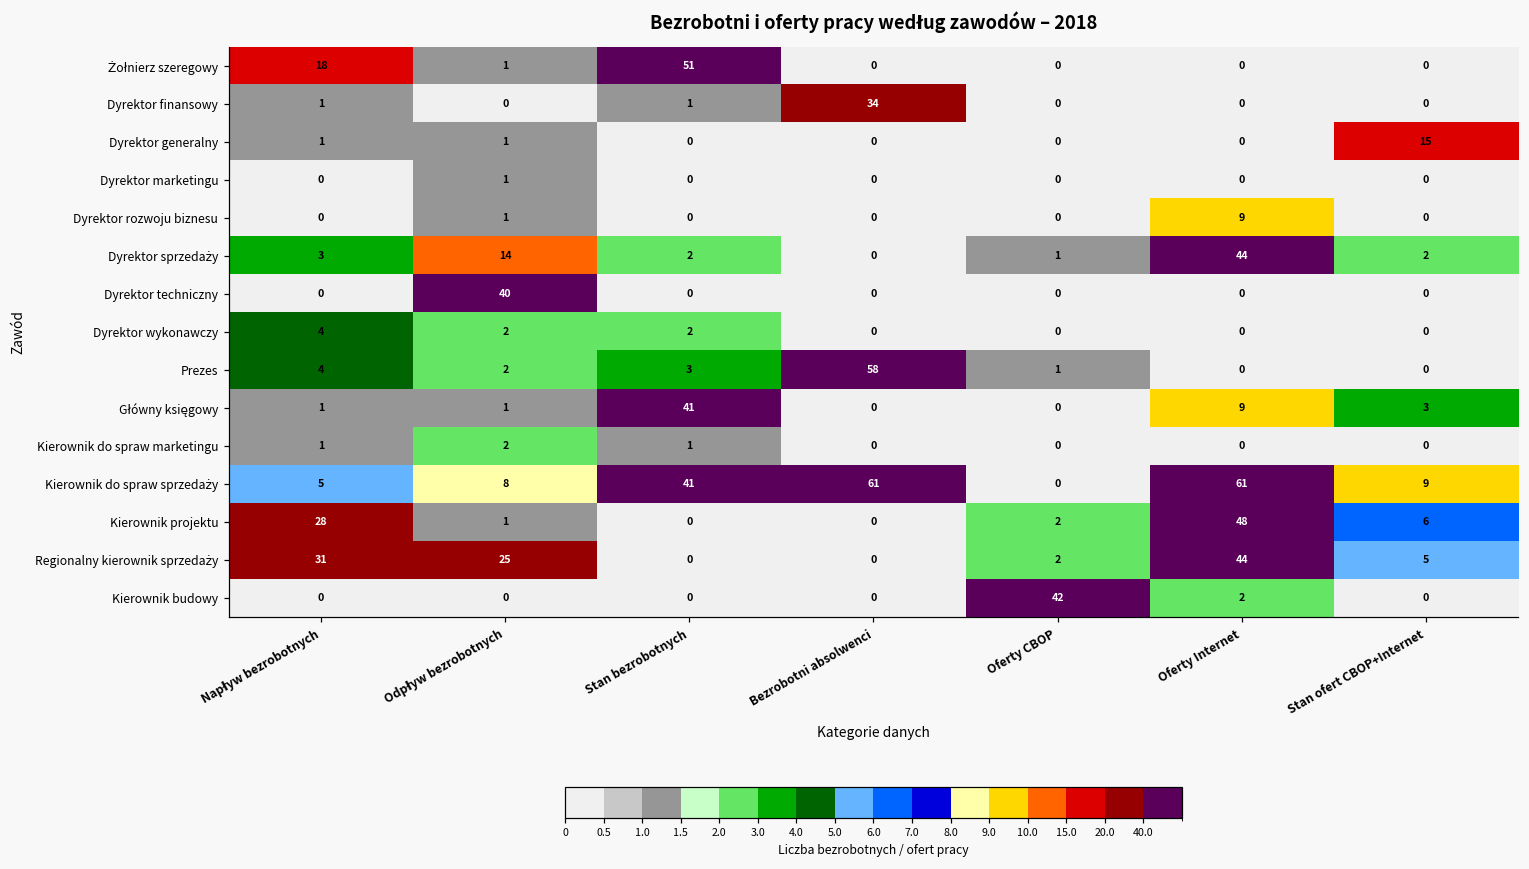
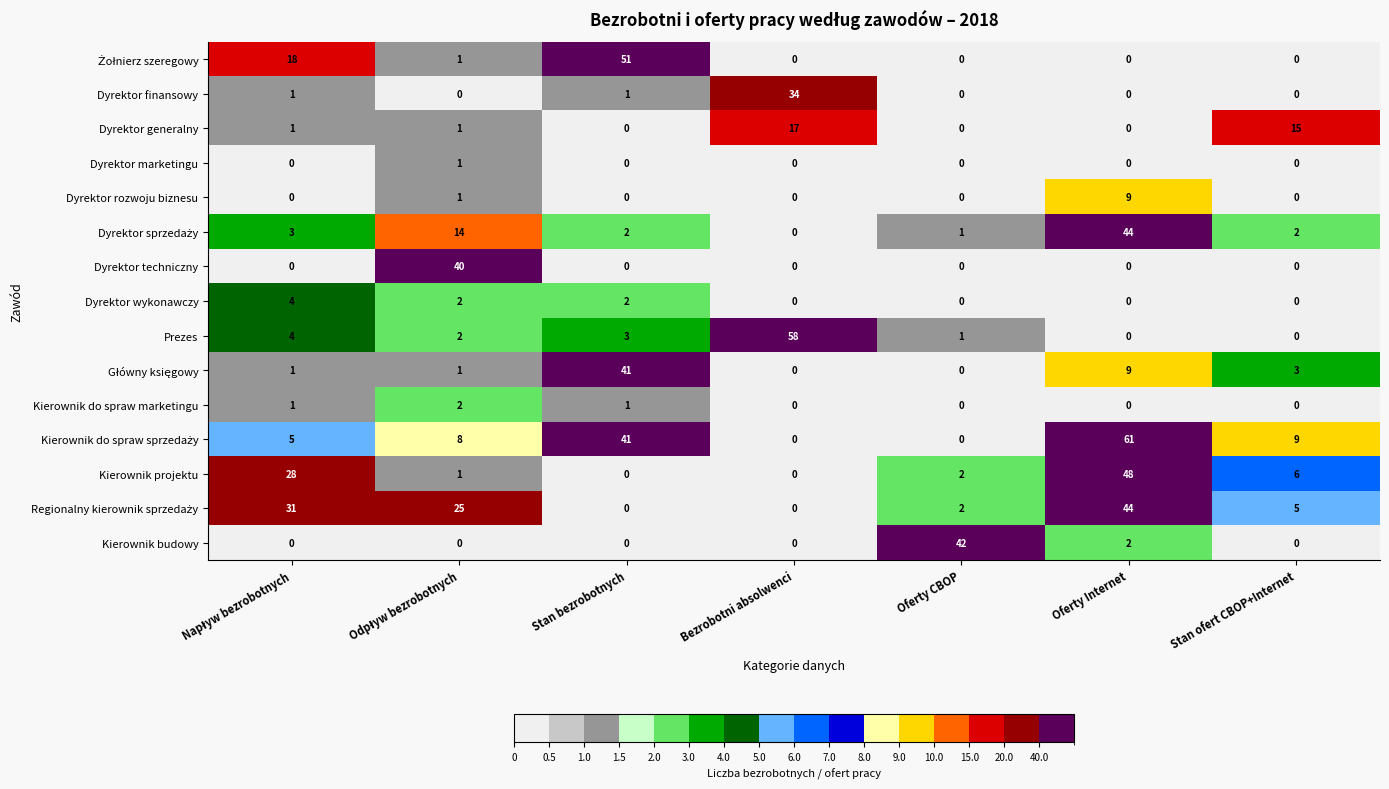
  {
    "Żołnierz szeregowy": {
      "Napływ bezrobotnych": 18,
      "Odpływ bezrobotnych": 1,
      "Stan bezrobotnych": 51,
      "Bezrobotni absolwenci": 0,
      "Oferty CBOP": 0,
      "Oferty Internet": 0,
      "Stan ofert CBOP+Internet": 0
    },
    "Dyrektor finansowy": {
      "Napływ bezrobotnych": 1,
      "Odpływ bezrobotnych": 0,
      "Stan bezrobotnych": 1,
      "Bezrobotni absolwenci": 34,
      "Oferty CBOP": 0,
      "Oferty Internet": 0,
      "Stan ofert CBOP+Internet": 0
    },
    "Dyrektor generalny": {
      "Napływ bezrobotnych": 1,
      "Odpływ bezrobotnych": 1,
      "Stan bezrobotnych": 0,
-     "Bezrobotni absolwenci": 0,
+     "Bezrobotni absolwenci": 17,
      "Oferty CBOP": 0,
      "Oferty Internet": 0,
      "Stan ofert CBOP+Internet": 15
    },
    "Dyrektor marketingu": {
      "Napływ bezrobotnych": 0,
      "Odpływ bezrobotnych": 1,
      "Stan bezrobotnych": 0,
      "Bezrobotni absolwenci": 0,
      "Oferty CBOP": 0,
      "Oferty Internet": 0,
      "Stan ofert CBOP+Internet": 0
    },
    "Dyrektor rozwoju biznesu": {
      "Napływ bezrobotnych": 0,
      "Odpływ bezrobotnych": 1,
      "Stan bezrobotnych": 0,
      "Bezrobotni absolwenci": 0,
      "Oferty CBOP": 0,
      "Oferty Internet": 9,
      "Stan ofert CBOP+Internet": 0
    },
    "Dyrektor sprzedaży": {
      "Napływ bezrobotnych": 3,
      "Odpływ bezrobotnych": 14,
      "Stan bezrobotnych": 2,
      "Bezrobotni absolwenci": 0,
      "Oferty CBOP": 1,
      "Oferty Internet": 44,
      "Stan ofert CBOP+Internet": 2
    },
    "Dyrektor techniczny": {
      "Napływ bezrobotnych": 0,
      "Odpływ bezrobotnych": 40,
      "Stan bezrobotnych": 0,
      "Bezrobotni absolwenci": 0,
      "Oferty CBOP": 0,
      "Oferty Internet": 0,
      "Stan ofert CBOP+Internet": 0
    },
    "Dyrektor wykonawczy": {
      "Napływ bezrobotnych": 4,
      "Odpływ bezrobotnych": 2,
      "Stan bezrobotnych": 2,
      "Bezrobotni absolwenci": 0,
      "Oferty CBOP": 0,
      "Oferty Internet": 0,
      "Stan ofert CBOP+Internet": 0
    },
    "Prezes": {
      "Napływ bezrobotnych": 4,
      "Odpływ bezrobotnych": 2,
      "Stan bezrobotnych": 3,
      "Bezrobotni absolwenci": 58,
      "Oferty CBOP": 1,
      "Oferty Internet": 0,
      "Stan ofert CBOP+Internet": 0
    },
    "Główny księgowy": {
      "Napływ bezrobotnych": 1,
      "Odpływ bezrobotnych": 1,
      "Stan bezrobotnych": 41,
      "Bezrobotni absolwenci": 0,
      "Oferty CBOP": 0,
      "Oferty Internet": 9,
      "Stan ofert CBOP+Internet": 3
    },
    "Kierownik do spraw marketingu": {
      "Napływ bezrobotnych": 1,
      "Odpływ bezrobotnych": 2,
      "Stan bezrobotnych": 1,
      "Bezrobotni absolwenci": 0,
      "Oferty CBOP": 0,
      "Oferty Internet": 0,
      "Stan ofert CBOP+Internet": 0
    },
    "Kierownik do spraw sprzedaży": {
      "Napływ bezrobotnych": 5,
      "Odpływ bezrobotnych": 8,
      "Stan bezrobotnych": 41,
-     "Bezrobotni absolwenci": 61,
+     "Bezrobotni absolwenci": 0,
      "Oferty CBOP": 0,
      "Oferty Internet": 61,
      "Stan ofert CBOP+Internet": 9
    },
    "Kierownik projektu": {
      "Napływ bezrobotnych": 28,
      "Odpływ bezrobotnych": 1,
      "Stan bezrobotnych": 0,
      "Bezrobotni absolwenci": 0,
      "Oferty CBOP": 2,
      "Oferty Internet": 48,
      "Stan ofert CBOP+Internet": 6
    },
    "Regionalny kierownik sprzedaży": {
      "Napływ bezrobotnych": 31,
      "Odpływ bezrobotnych": 25,
      "Stan bezrobotnych": 0,
      "Bezrobotni absolwenci": 0,
      "Oferty CBOP": 2,
      "Oferty Internet": 44,
      "Stan ofert CBOP+Internet": 5
    },
    "Kierownik budowy": {
      "Napływ bezrobotnych": 0,
      "Odpływ bezrobotnych": 0,
      "Stan bezrobotnych": 0,
      "Bezrobotni absolwenci": 0,
      "Oferty CBOP": 42,
      "Oferty Internet": 2,
      "Stan ofert CBOP+Internet": 0
    }
  }
